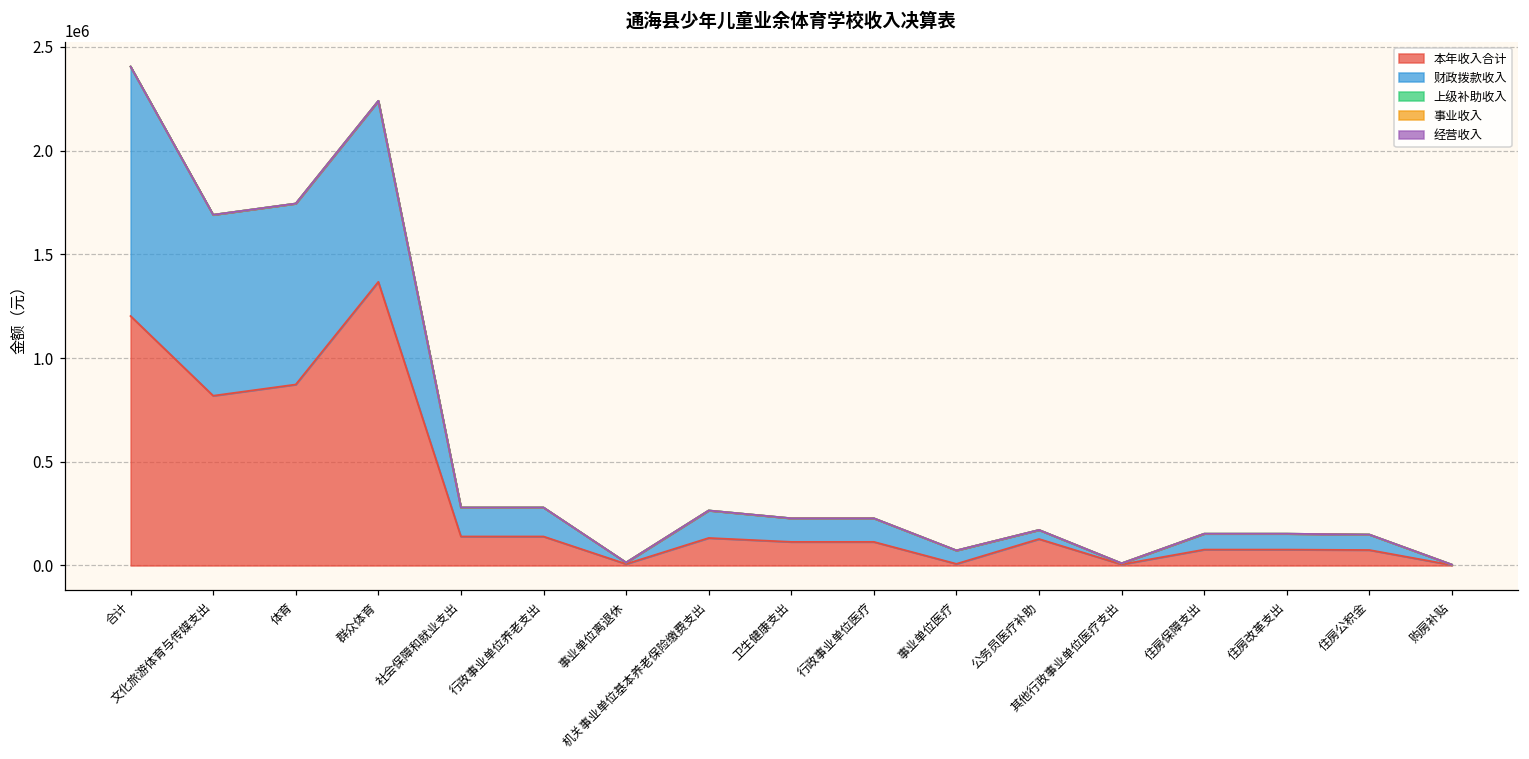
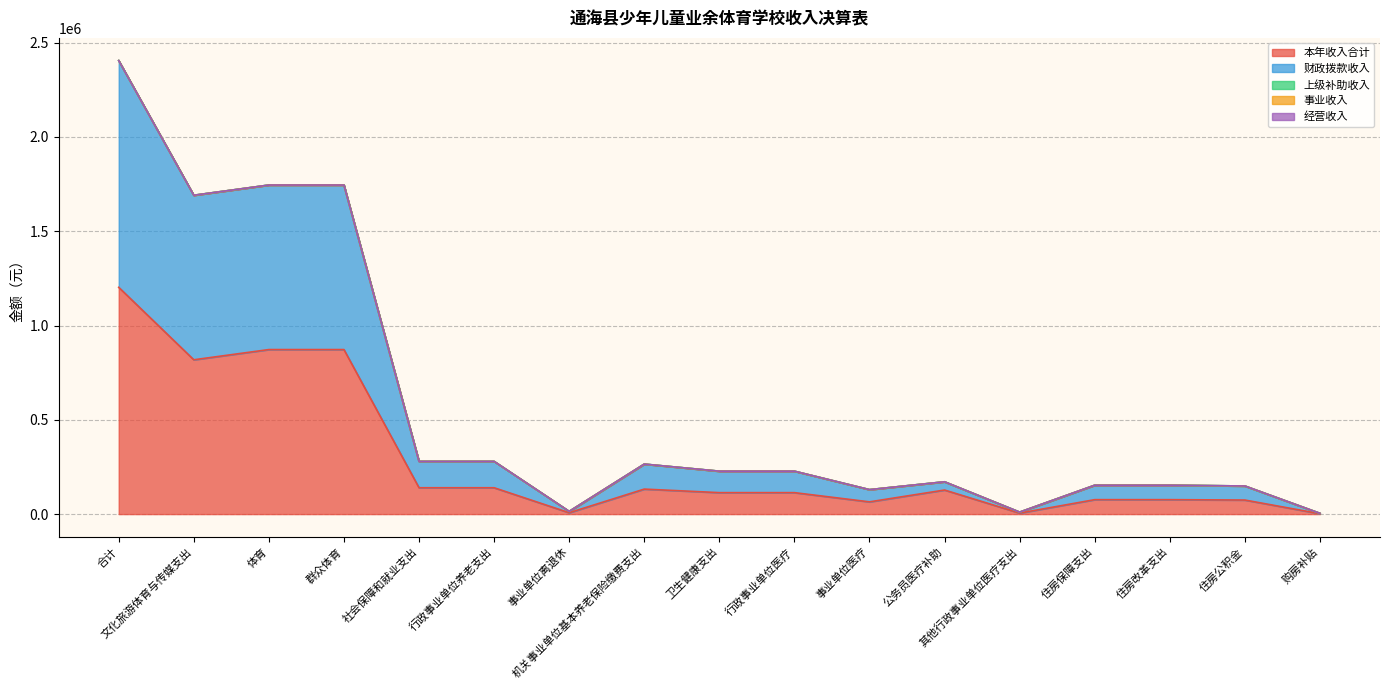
  {
    "本年收入合计": {
      "合计": 1200000,
      "文化旅游体育与传媒支出": 820000,
      "体育": 870000,
-     "群众体育": 1370000,
+     "群众体育": 870000,
      "社会保障和就业支出": 140000,
      "行政事业单位养老支出": 140000,
      "机关事业单位基本养老保险缴费支出": 130000,
      "卫生健康支出": 110000,
      "行政事业单位医疗": 110000,
-     "事业单位医疗": 10000,
+     "事业单位医疗": 60000,
      "公务员医疗补助": 130000,
      "住房保障支出": 80000,
      "住房改革支出": 80000,
      "住房公积金": 70000
    }
  }
